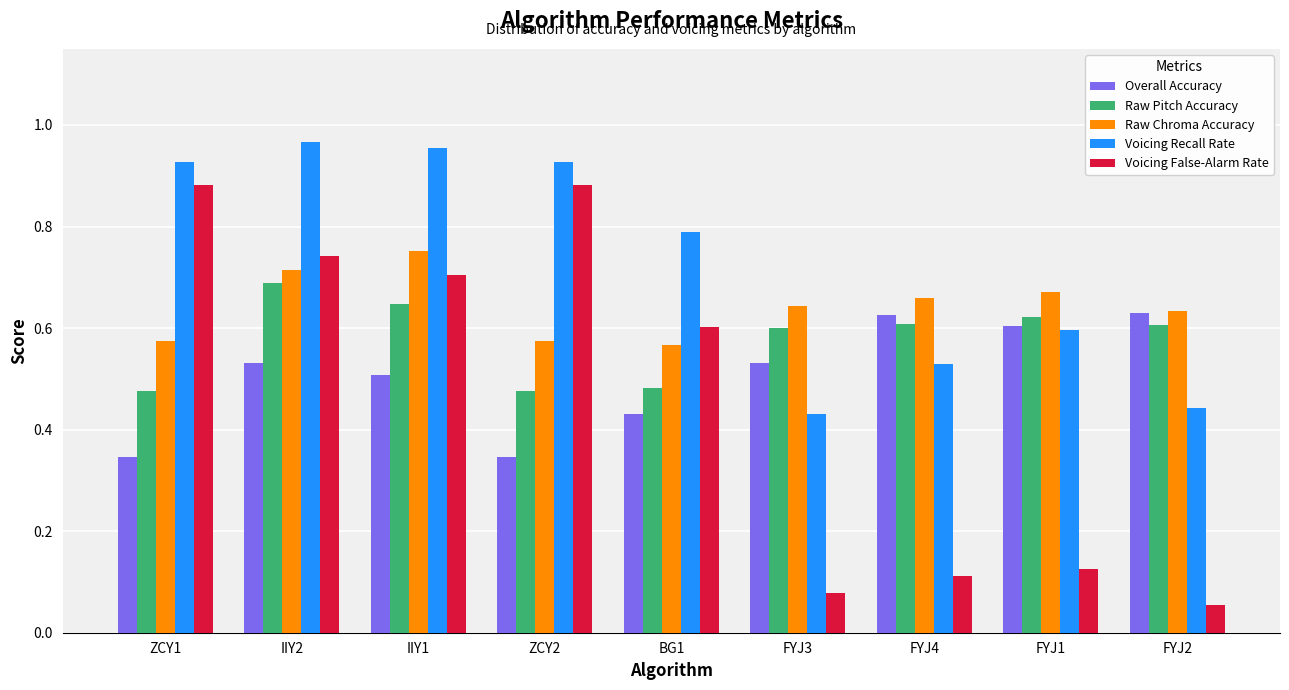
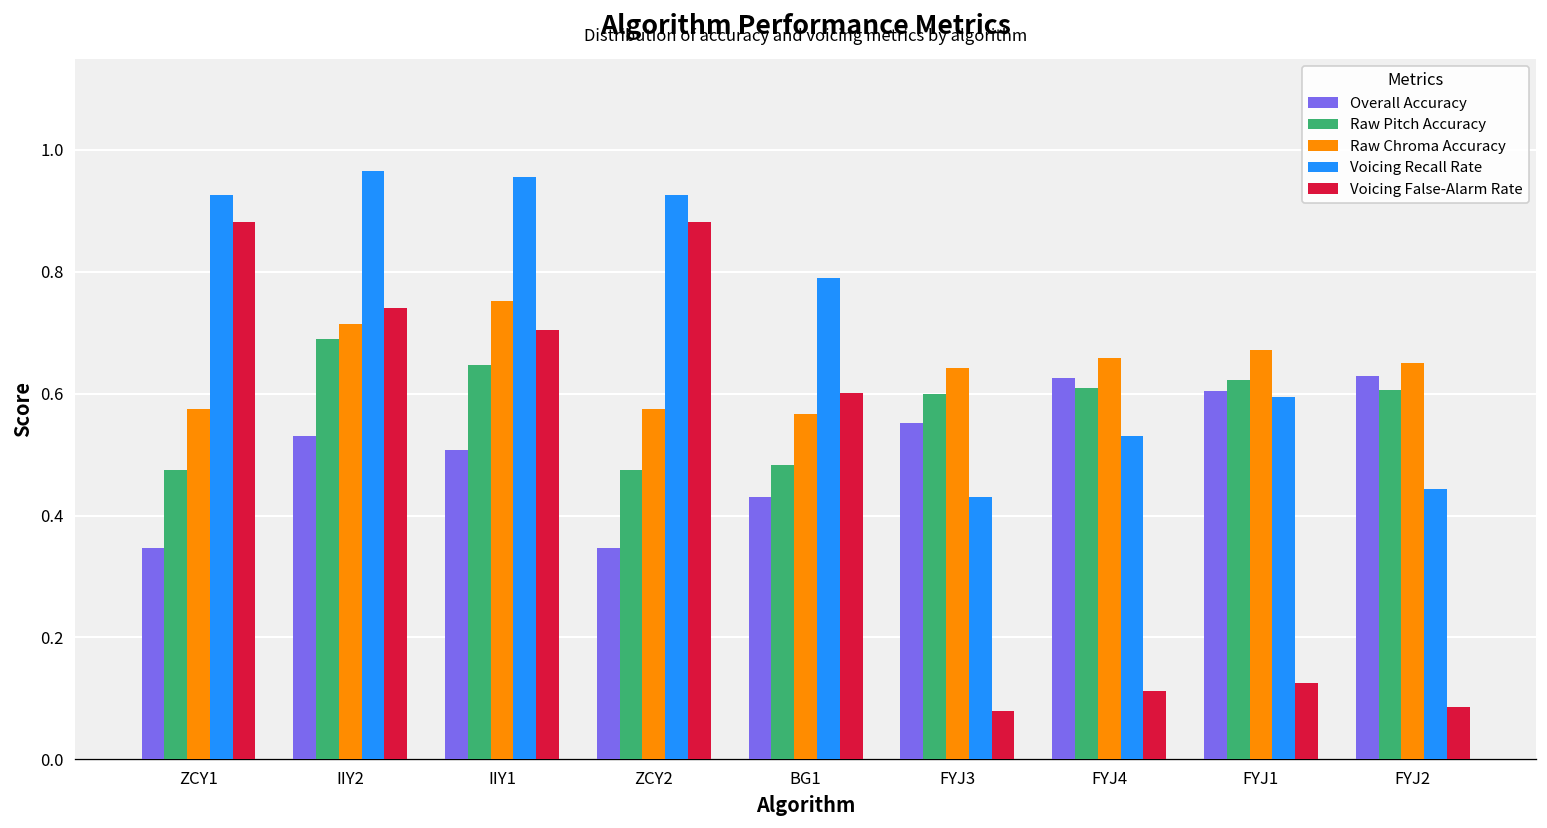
  {
    "Overall Accuracy": {
      "ZCY1": 0.35,
      "IIY2": 0.53,
      "IIY1": 0.51,
      "ZCY2": 0.35,
      "BG1": 0.43,
-     "FYJ3": 0.53,
+     "FYJ3": 0.55,
      "FYJ4": 0.63,
      "FYJ1": 0.61,
      "FYJ2": 0.63
    },
    "Raw Pitch Accuracy": {
      "ZCY1": 0.48,
      "IIY2": 0.69,
      "IIY1": 0.65,
      "ZCY2": 0.48,
      "BG1": 0.48,
      "FYJ3": 0.60,
      "FYJ4": 0.61,
      "FYJ1": 0.62,
      "FYJ2": 0.61
    },
    "Raw Chroma Accuracy": {
      "ZCY1": 0.57,
      "IIY2": 0.71,
      "IIY1": 0.75,
      "ZCY2": 0.57,
      "BG1": 0.57,
      "FYJ3": 0.64,
      "FYJ4": 0.66,
      "FYJ1": 0.67,
-     "FYJ2": 0.63
+     "FYJ2": 0.65
    },
    "Voicing Recall Rate": {
      "ZCY1": 0.93,
      "IIY2": 0.97,
      "IIY1": 0.96,
      "ZCY2": 0.93,
      "BG1": 0.79,
      "FYJ3": 0.43,
      "FYJ4": 0.53,
      "FYJ1": 0.60,
      "FYJ2": 0.44
    },
    "Voicing False-Alarm Rate": {
      "ZCY1": 0.88,
      "IIY2": 0.74,
      "IIY1": 0.71,
      "ZCY2": 0.88,
      "BG1": 0.60,
      "FYJ3": 0.08,
      "FYJ4": 0.11,
      "FYJ1": 0.12,
-     "FYJ2": 0.05
+     "FYJ2": 0.09
    }
  }
